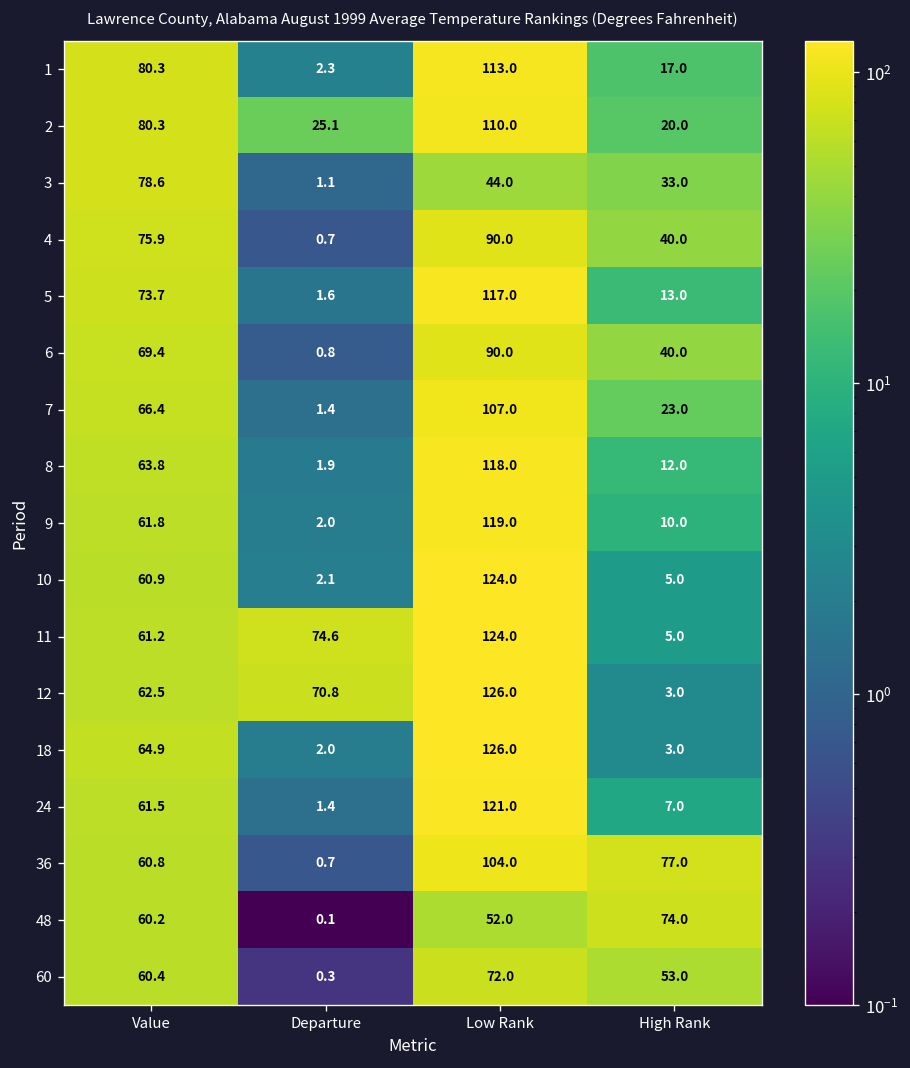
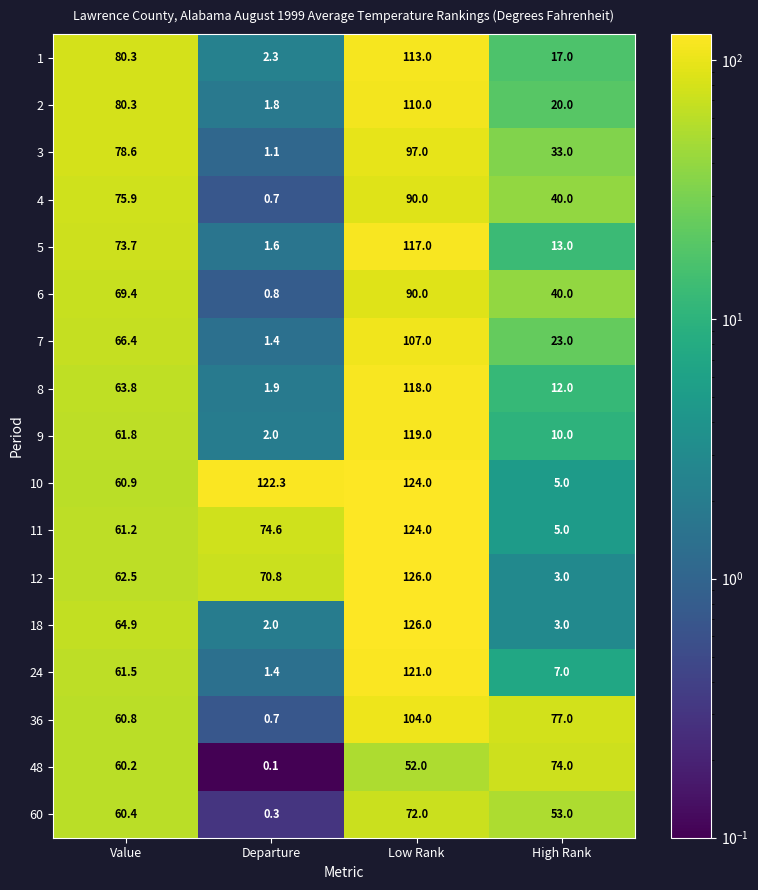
  {
    "1": {
      "Value": 80.3,
      "Departure": 2.3,
      "Low Rank": 113.0,
      "High Rank": 17.0
    },
    "2": {
      "Value": 80.3,
-     "Departure": 25.1,
+     "Departure": 1.8,
      "Low Rank": 110.0,
      "High Rank": 20.0
    },
    "3": {
      "Value": 78.6,
      "Departure": 1.1,
-     "Low Rank": 44.0,
+     "Low Rank": 97.0,
      "High Rank": 33.0
    },
    "4": {
      "Value": 75.9,
      "Departure": 0.7,
      "Low Rank": 90.0,
      "High Rank": 40.0
    },
    "5": {
      "Value": 73.7,
      "Departure": 1.6,
      "Low Rank": 117.0,
      "High Rank": 13.0
    },
    "6": {
      "Value": 69.4,
      "Departure": 0.8,
      "Low Rank": 90.0,
      "High Rank": 40.0
    },
    "7": {
      "Value": 66.4,
      "Departure": 1.4,
      "Low Rank": 107.0,
      "High Rank": 23.0
    },
    "8": {
      "Value": 63.8,
      "Departure": 1.9,
      "Low Rank": 118.0,
      "High Rank": 12.0
    },
    "9": {
      "Value": 61.8,
      "Departure": 2.0,
      "Low Rank": 119.0,
      "High Rank": 10.0
    },
    "10": {
      "Value": 60.9,
-     "Departure": 2.1,
+     "Departure": 122.3,
      "Low Rank": 124.0,
      "High Rank": 5.0
    },
    "11": {
      "Value": 61.2,
      "Departure": 74.6,
      "Low Rank": 124.0,
      "High Rank": 5.0
    },
    "12": {
      "Value": 62.5,
      "Departure": 70.8,
      "Low Rank": 126.0,
      "High Rank": 3.0
    },
    "18": {
      "Value": 64.9,
      "Departure": 2.0,
      "Low Rank": 126.0,
      "High Rank": 3.0
    },
    "24": {
      "Value": 61.5,
      "Departure": 1.4,
      "Low Rank": 121.0,
      "High Rank": 7.0
    },
    "36": {
      "Value": 60.8,
      "Departure": 0.7,
      "Low Rank": 104.0,
      "High Rank": 77.0
    },
    "48": {
      "Value": 60.2,
      "Departure": 0.1,
      "Low Rank": 52.0,
      "High Rank": 74.0
    },
    "60": {
      "Value": 60.4,
      "Departure": 0.3,
      "Low Rank": 72.0,
      "High Rank": 53.0
    }
  }
